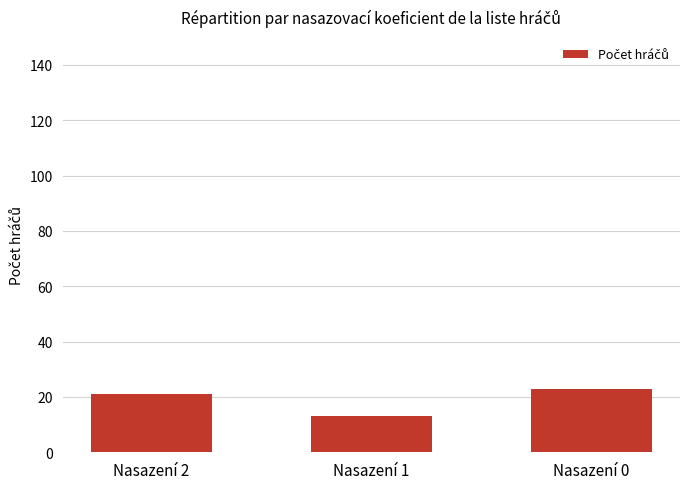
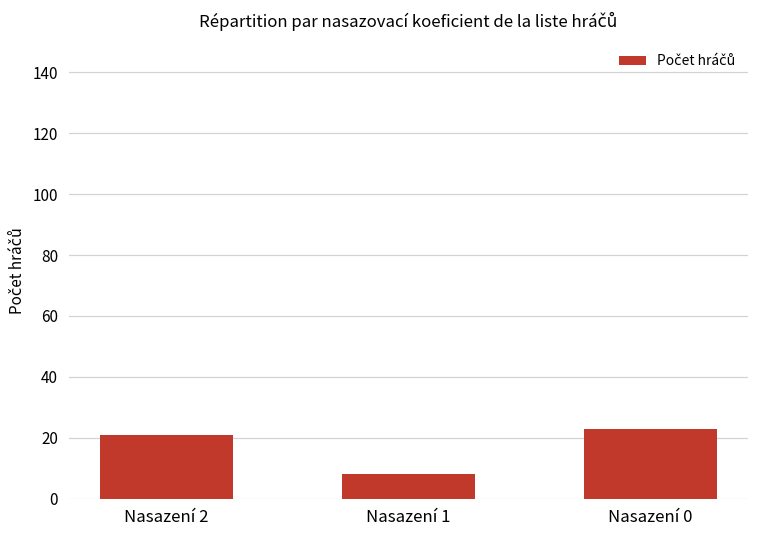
  {
    "Nasazení 2": 21,
-   "Nasazení 1": 13,
+   "Nasazení 1": 8,
    "Nasazení 0": 23
  }
